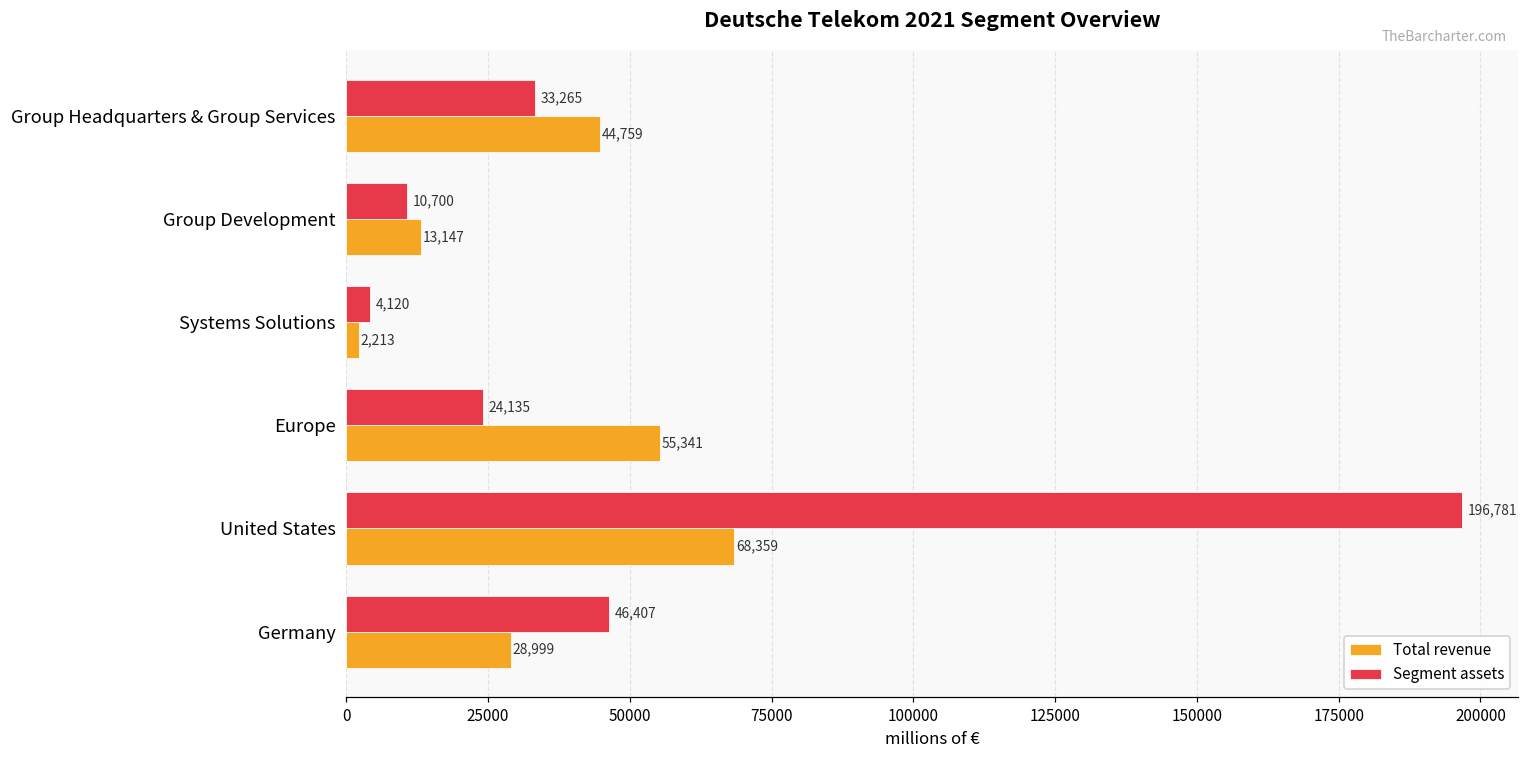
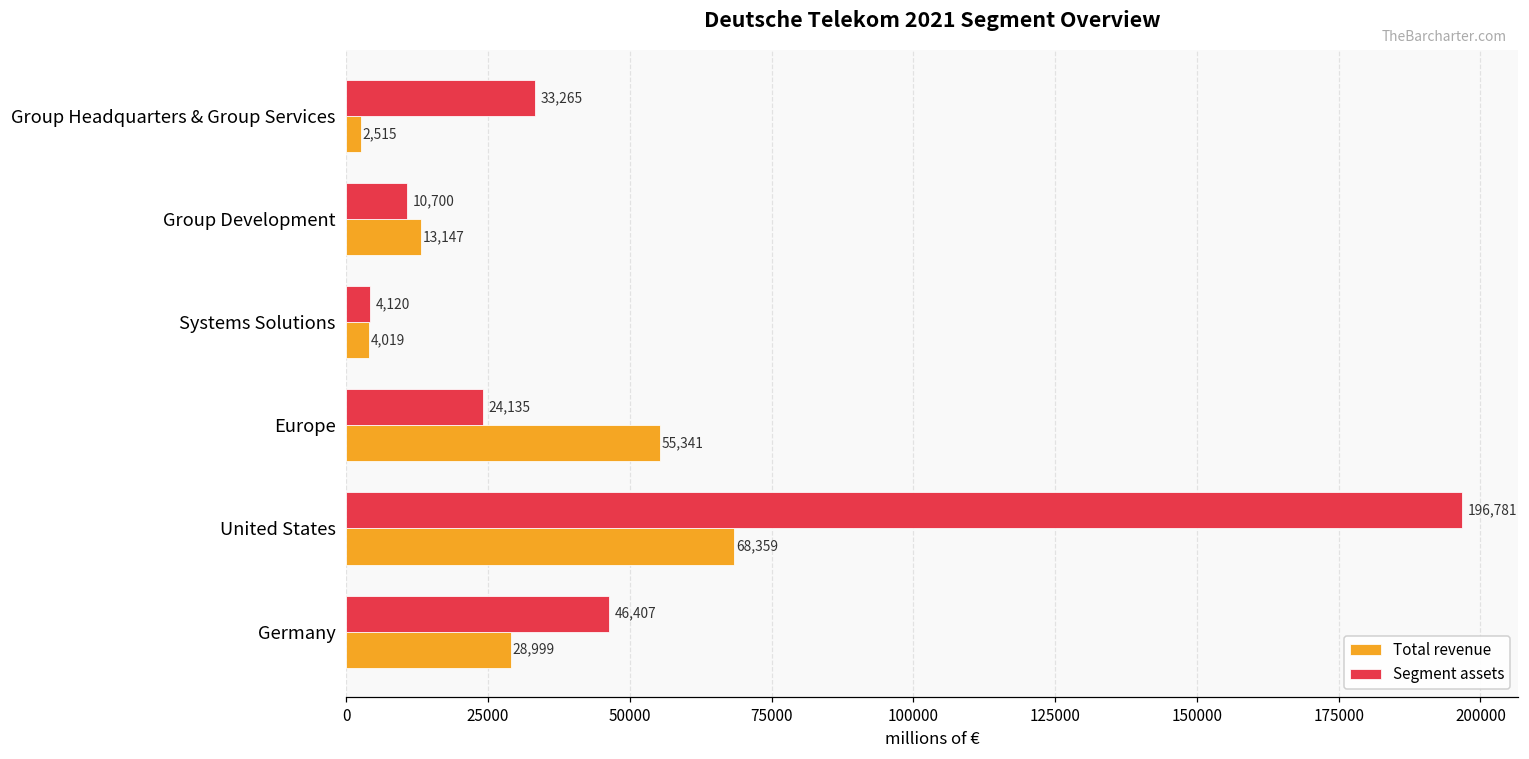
  {
    "Total revenue": {
-     "Group Headquarters & Group Services": "44,759",
+     "Group Headquarters & Group Services": "2,515",
      "Group Development": "13,147",
-     "Systems Solutions": "2,213",
+     "Systems Solutions": "4,019",
      "Europe": "55,341",
      "United States": "68,359",
      "Germany": "28,999"
    },
    "Segment assets": {
      "Group Headquarters & Group Services": "33,265",
      "Group Development": "10,700",
      "Systems Solutions": "4,120",
      "Europe": "24,135",
      "United States": "196,781",
      "Germany": "46,407"
    }
  }
